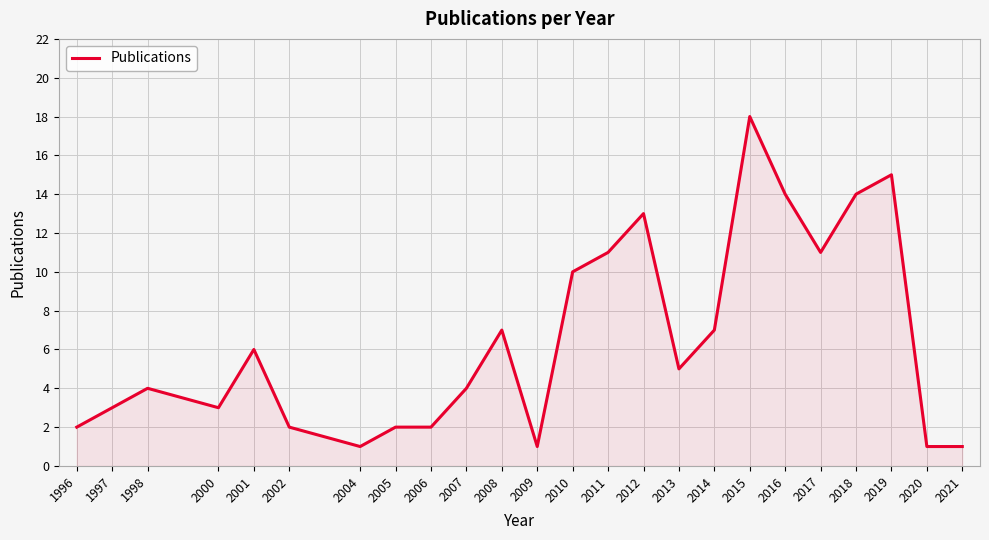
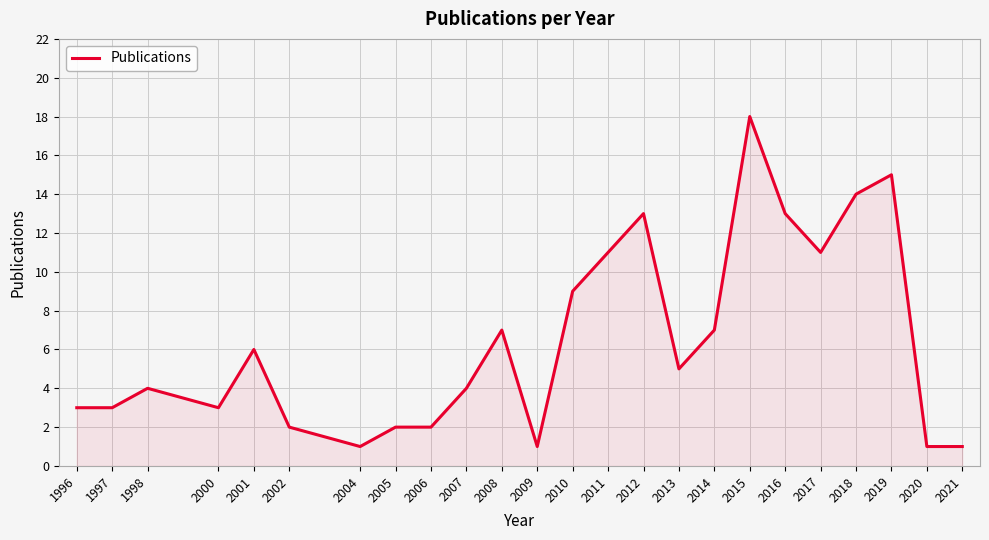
  {
-   "1996": 2,
+   "1996": 3,
    "1997": 3,
    "1998": 4,
    "2000": 3,
    "2001": 6,
    "2002": 2,
    "2004": 1,
    "2005": 2,
    "2006": 2,
    "2007": 4,
    "2008": 7,
    "2009": 1,
-   "2010": 10,
+   "2010": 9,
    "2011": 11,
    "2012": 13,
    "2013": 5,
    "2014": 7,
    "2015": 18,
-   "2016": 14,
+   "2016": 13,
    "2017": 11,
    "2018": 14,
    "2019": 15,
    "2020": 1,
    "2021": 1
  }
